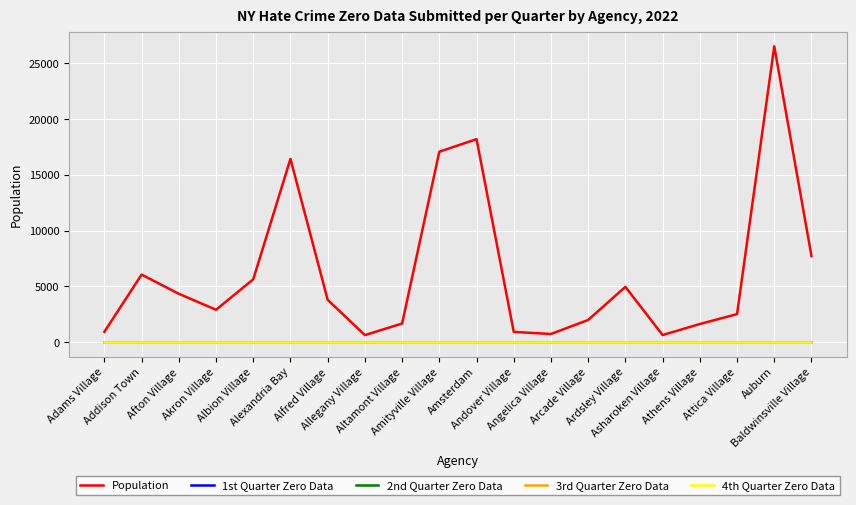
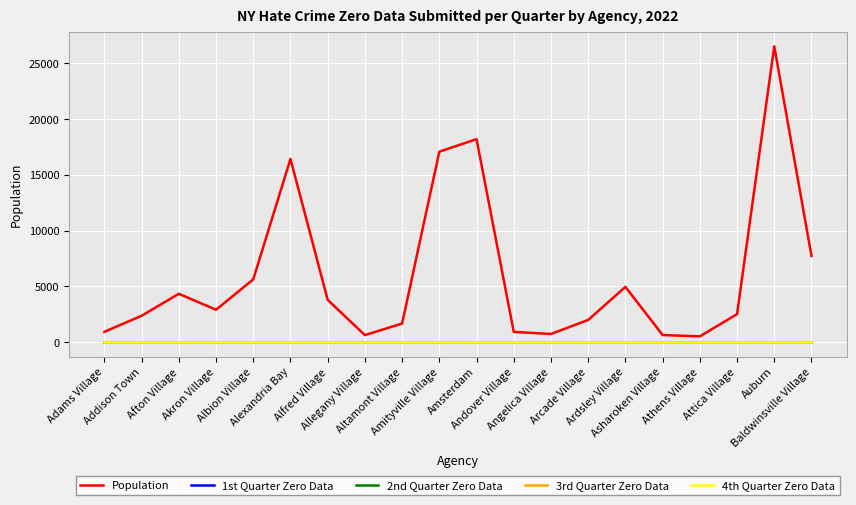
  {
    "Population": {
      "Adams Village": 900,
-     "Addison Town": 6000,
+     "Addison Town": 2300,
      "Afton Village": 4300,
      "Akron Village": 2900,
      "Albion Village": 5600,
      "Alexandria Bay": 16400,
      "Alfred Village": 3800,
      "Allegany Village": 600,
      "Altamont Village": 1700,
      "Amityville Village": 17100,
      "Amsterdam": 18200,
      "Andover Village": 900,
      "Angelica Village": 700,
      "Arcade Village": 2000,
      "Ardsley Village": 4900,
      "Asharoken Village": 600,
-     "Athens Village": 1600,
+     "Athens Village": 500,
      "Attica Village": 2500,
      "Auburn": 26500,
      "Baldwinsville Village": 7700
    },
    "4th Quarter Zero Data": {
      "Adams Village": 0,
      "Addison Town": 0,
      "Afton Village": 0,
      "Akron Village": 0,
      "Albion Village": 0,
      "Alexandria Bay": 0,
      "Alfred Village": 0,
      "Allegany Village": 0,
      "Altamont Village": 0,
      "Amityville Village": 0,
      "Amsterdam": 0,
      "Andover Village": 0,
      "Angelica Village": 0,
      "Arcade Village": 0,
      "Ardsley Village": 0,
      "Asharoken Village": 0,
      "Athens Village": 0,
      "Attica Village": 0,
      "Auburn": 0,
      "Baldwinsville Village": 0
    }
  }
